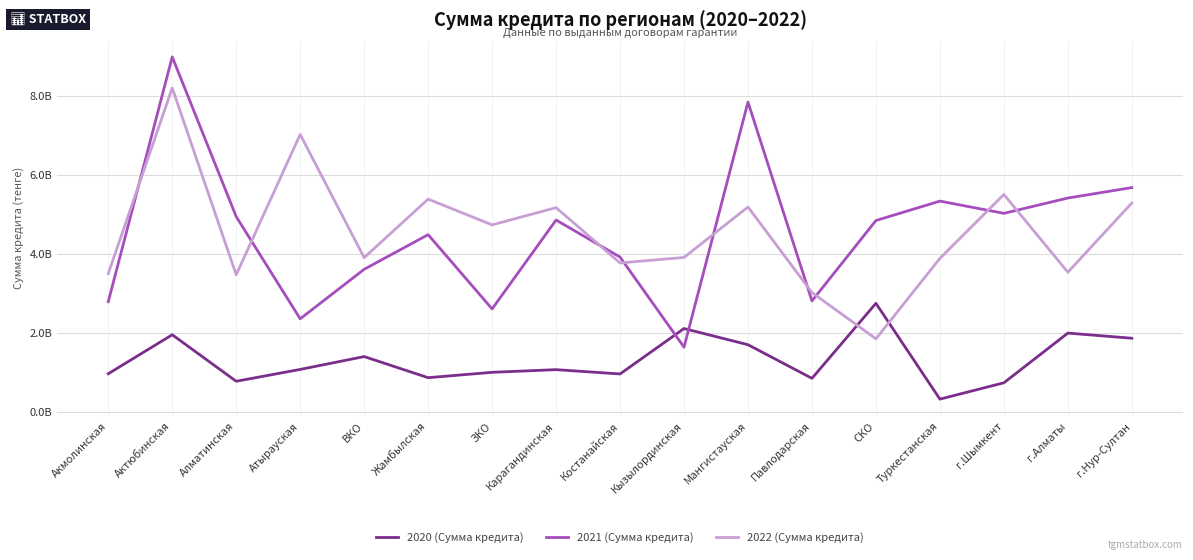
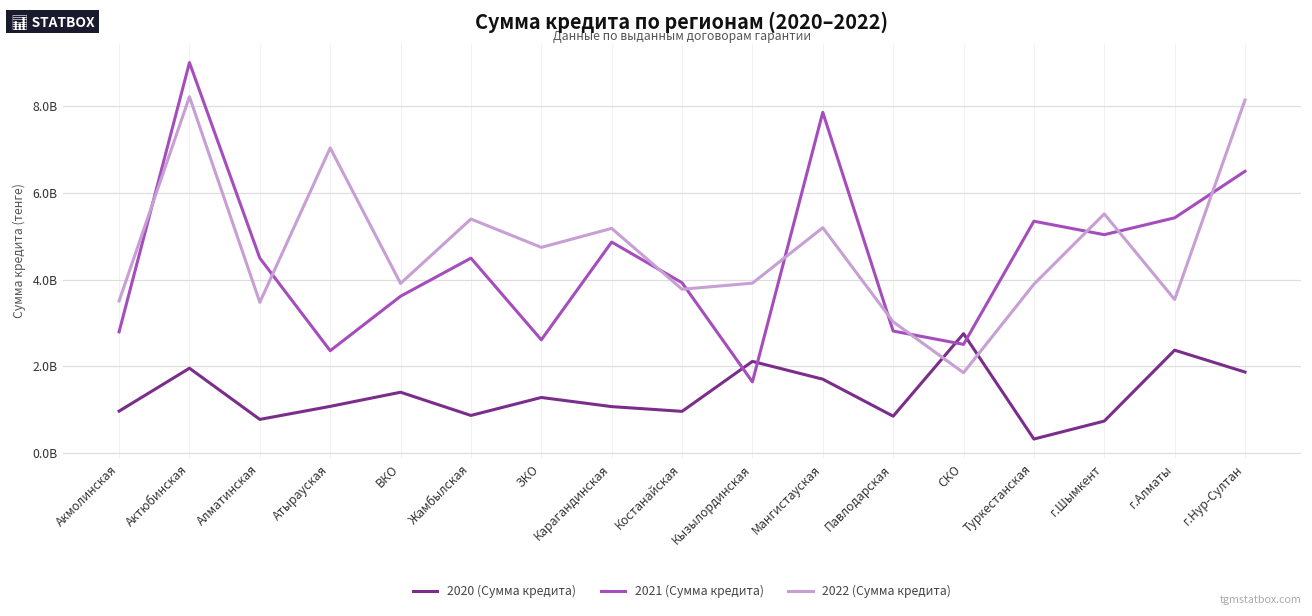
  {
    "2020 (Сумма кредита)": {
      "Акмолинская": 1000000000,
      "Актюбинская": 2000000000,
      "Алматинская": 800000000,
      "Атырауская": 1100000000,
      "ВКО": 1400000000,
      "Жамбылская": 900000000,
-     "ЗКО": 1000000000,
+     "ЗКО": 1300000000,
      "Карагандинская": 1100000000,
      "Костанайская": 1000000000,
      "Кызылординская": 2100000000,
      "Мангистауская": 1700000000,
      "Павлодарская": 900000000,
      "СКО": 2800000000,
      "Туркестанская": 300000000,
      "г.Шымкент": 700000000,
-     "г.Алматы": 2000000000,
+     "г.Алматы": 2400000000,
      "г.Нур-Султан": 1900000000
    },
    "2021 (Сумма кредита)": {
      "Акмолинская": 2800000000,
      "Актюбинская": 9000000000,
-     "Алматинская": 4900000000,
+     "Алматинская": 4500000000,
      "Атырауская": 2400000000,
      "ВКО": 3600000000,
      "Жамбылская": 4500000000,
      "ЗКО": 2600000000,
      "Карагандинская": 4900000000,
      "Костанайская": 3900000000,
      "Кызылординская": 1600000000,
      "Мангистауская": 7900000000,
      "Павлодарская": 2800000000,
-     "СКО": 4900000000,
+     "СКО": 2500000000,
      "Туркестанская": 5300000000,
      "г.Шымкент": 5000000000,
      "г.Алматы": 5400000000,
-     "г.Нур-Султан": 5700000000
+     "г.Нур-Султан": 6500000000
    },
    "2022 (Сумма кредита)": {
      "Акмолинская": 3500000000,
      "Актюбинская": 8200000000,
      "Алматинская": 3500000000,
      "Атырауская": 7000000000,
      "ВКО": 3900000000,
      "Жамбылская": 5400000000,
      "ЗКО": 4700000000,
      "Карагандинская": 5200000000,
      "Костанайская": 3800000000,
      "Кызылординская": 3900000000,
      "Мангистауская": 5200000000,
      "Павлодарская": 3000000000,
      "СКО": 1900000000,
      "Туркестанская": 3900000000,
      "г.Шымкент": 5500000000,
      "г.Алматы": 3500000000,
-     "г.Нур-Султан": 5300000000
+     "г.Нур-Султан": 8100000000
    }
  }
